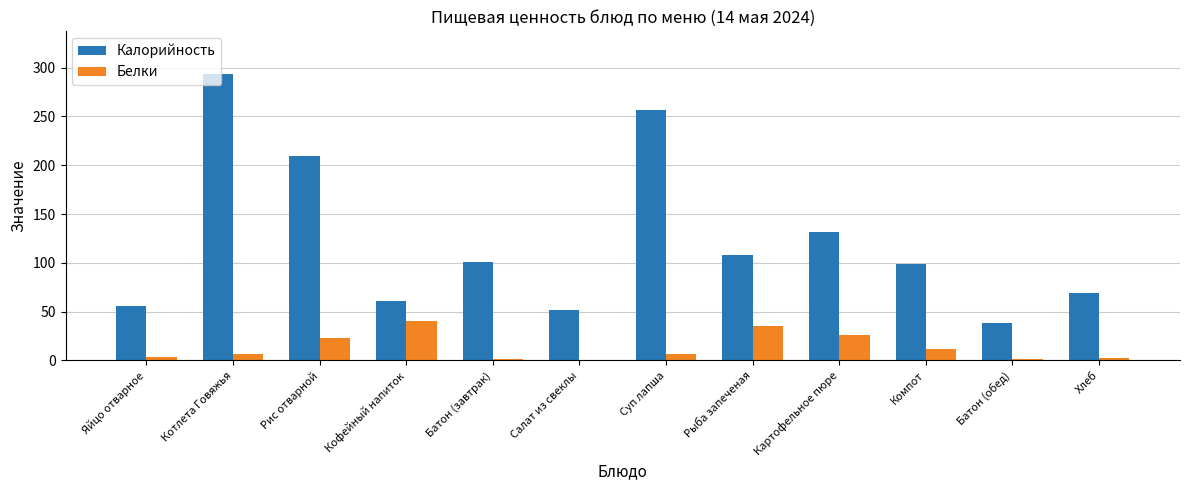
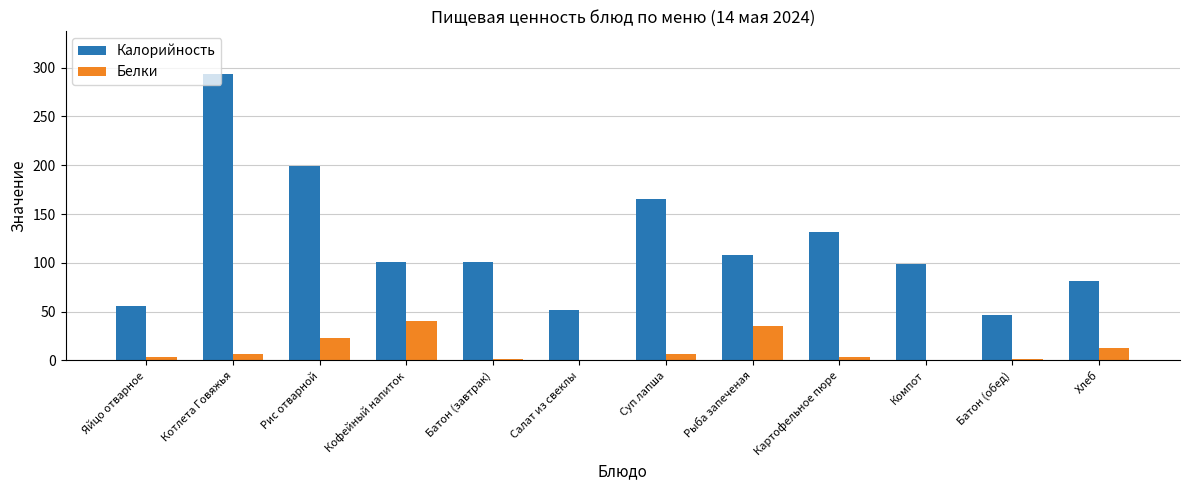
  {
    "Калорийность": {
      "Яйцо отварное": 60,
-     "Рис отварной": 210,
-     "Кофейный напиток": 60,
+     "Рис отварной": 200,
+     "Кофейный напиток": 100,
      "Батон (завтрак)": 100,
      "Салат из свеклы": 50,
-     "Суп лапша": 260,
+     "Суп лапша": 170,
      "Рыба запеченая": 110,
      "Картофельное пюре": 130,
      "Компот": 100,
-     "Батон (обед)": 40,
-     "Хлеб": 70
+     "Батон (обед)": 50,
+     "Хлеб": 80
    },
    "Белки": {
      "Яйцо отварное": 0,
      "Котлета Говяжья": 10,
      "Рис отварной": 20,
      "Кофейный напиток": 40,
      "Суп лапша": 10,
      "Рыба запеченая": 40,
-     "Картофельное пюре": 30,
-     "Компот": 10,
-     "Хлеб": 0
+     "Картофельное пюре": 0,
+     "Компот": 0,
+     "Хлеб": 10
    }
  }
